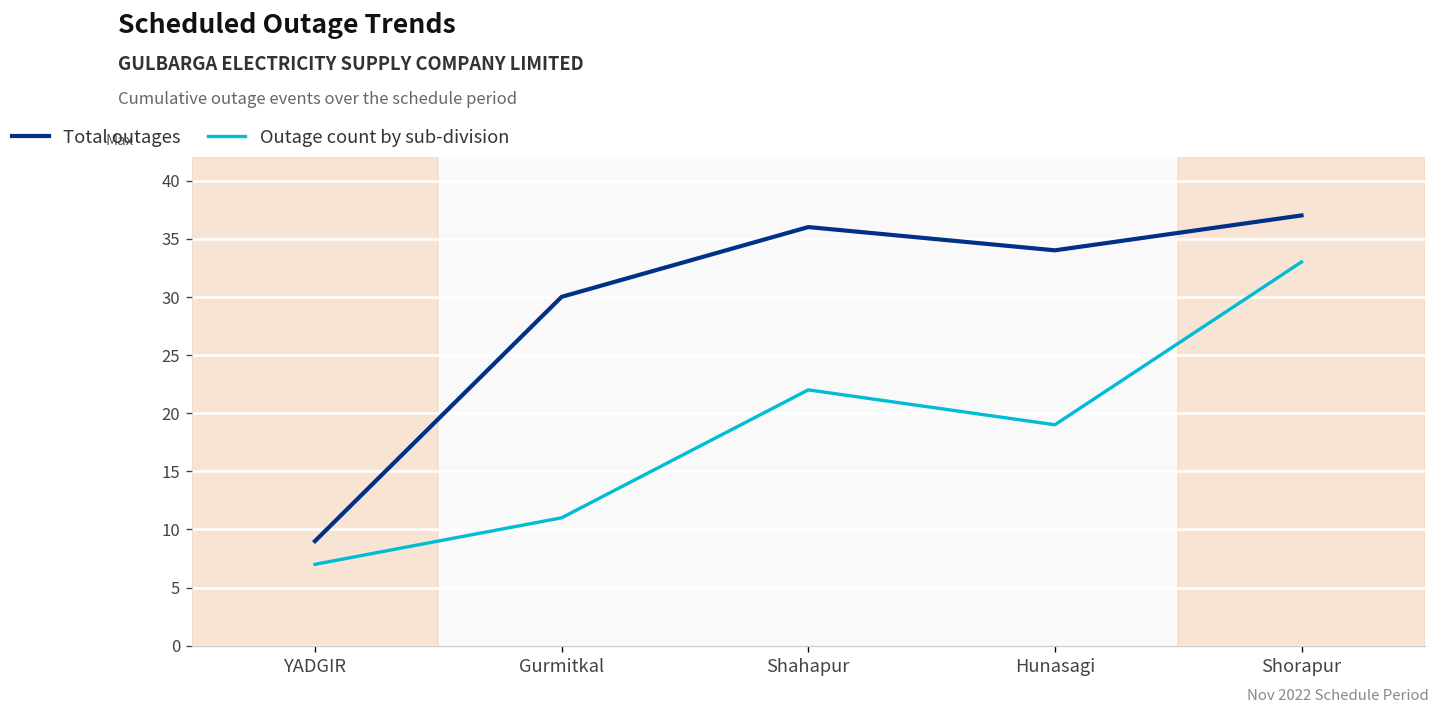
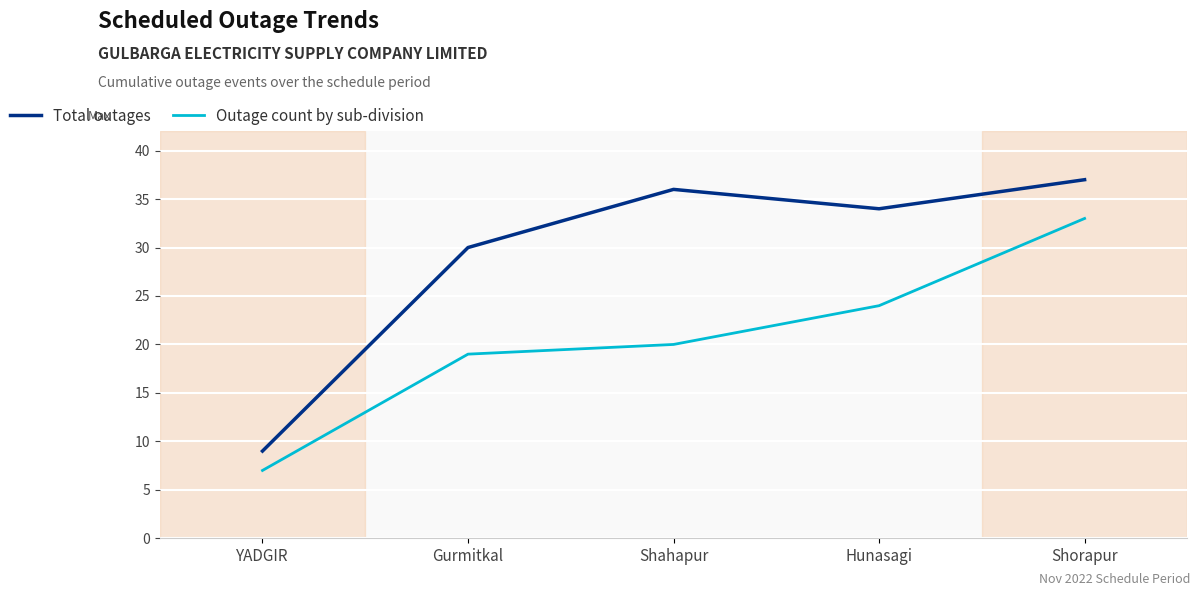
  {
    "Total outages": {
      "YADGIR": 9,
      "Gurmitkal": 30,
      "Shahapur": 36,
      "Hunasagi": 34,
      "Shorapur": 37
    },
    "Outage count by sub-division": {
      "YADGIR": 7,
-     "Gurmitkal": 11,
-     "Shahapur": 22,
-     "Hunasagi": 19,
+     "Gurmitkal": 19,
+     "Shahapur": 20,
+     "Hunasagi": 24,
      "Shorapur": 33
    }
  }
